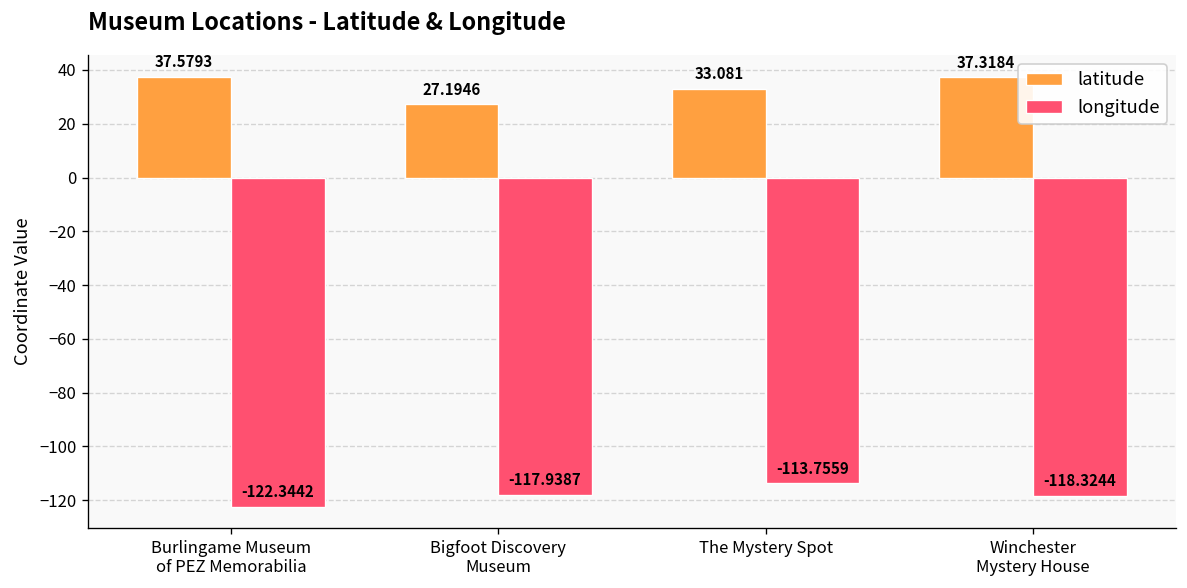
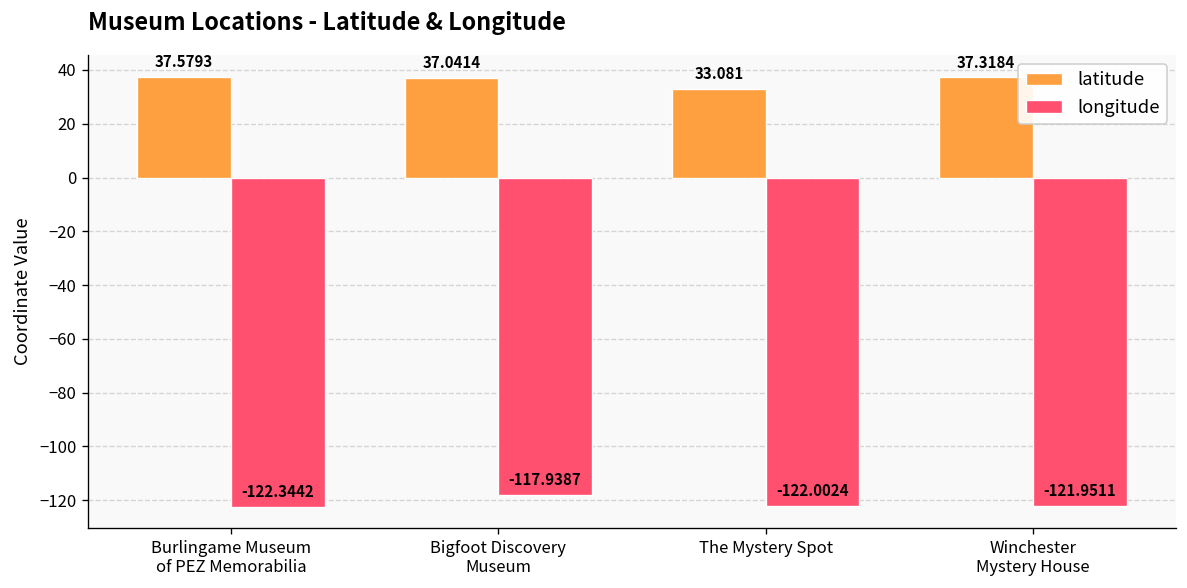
  {
    "latitude": {
      "Burlingame Museum of PEZ Memorabilia": 37.5793,
-     "Bigfoot Discovery Museum": 27.1946,
+     "Bigfoot Discovery Museum": 37.0414,
      "The Mystery Spot": 33.081,
      "Winchester Mystery House": 37.3184
    },
    "longitude": {
      "Burlingame Museum of PEZ Memorabilia": -122.3442,
      "Bigfoot Discovery Museum": -117.9387,
-     "The Mystery Spot": -113.7559,
-     "Winchester Mystery House": -118.3244
+     "The Mystery Spot": -122.0024,
+     "Winchester Mystery House": -121.9511
    }
  }
